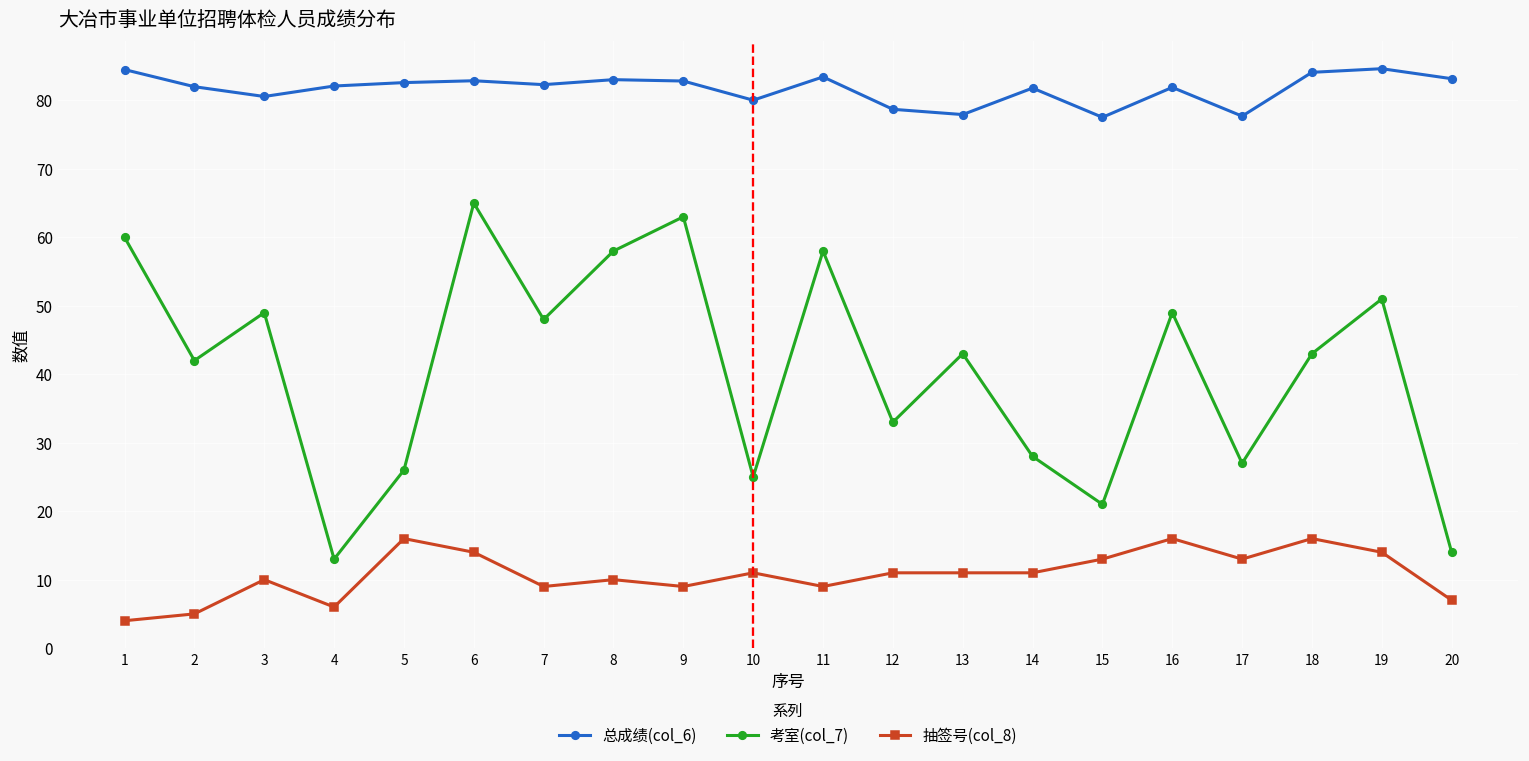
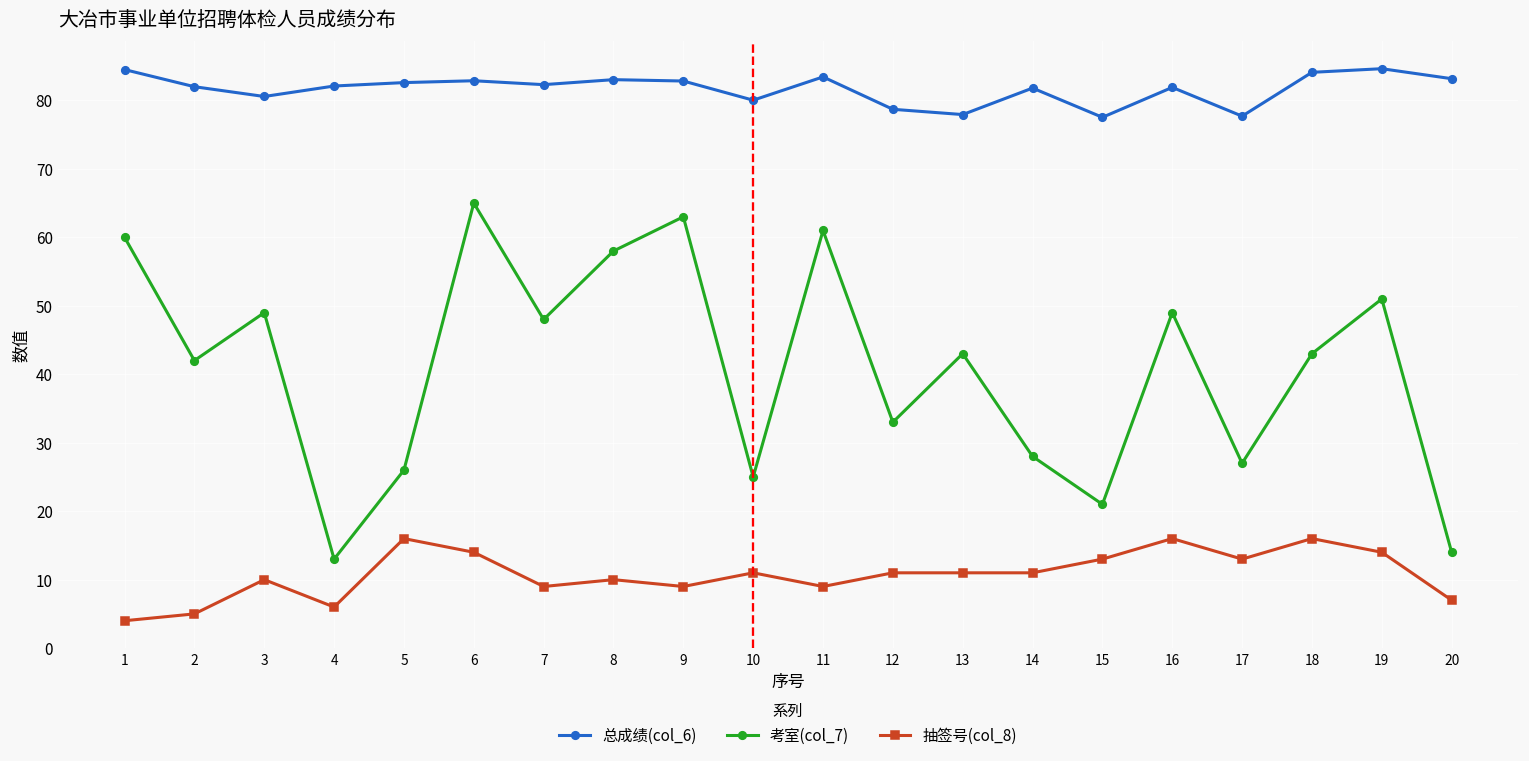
  {
    "总成绩(col_6)": {
      "1": 85,
      "2": 82,
      "3": 81,
      "4": 82,
      "5": 83,
      "6": 83,
      "7": 82,
      "8": 83,
      "9": 83,
      "10": 80,
      "11": 83,
      "12": 79,
      "13": 78,
      "14": 82,
      "15": 78,
      "16": 82,
      "17": 78,
      "18": 84,
      "19": 85,
      "20": 83
    },
    "考室(col_7)": {
      "1": 60,
      "2": 42,
      "3": 49,
      "4": 13,
      "5": 26,
      "6": 65,
      "7": 48,
      "8": 58,
      "9": 63,
      "10": 25,
-     "11": 58,
+     "11": 61,
      "12": 33,
      "13": 43,
      "14": 28,
      "15": 21,
      "16": 49,
      "17": 27,
      "18": 43,
      "19": 51,
      "20": 14
    },
    "抽签号(col_8)": {
      "1": 4,
      "2": 5,
      "3": 10,
      "4": 6,
      "5": 16,
      "6": 14,
      "7": 9,
      "8": 10,
      "9": 9,
      "10": 11,
      "11": 9,
      "12": 11,
      "13": 11,
      "14": 11,
      "15": 13,
      "16": 16,
      "17": 13,
      "18": 16,
      "19": 14,
      "20": 7
    }
  }
